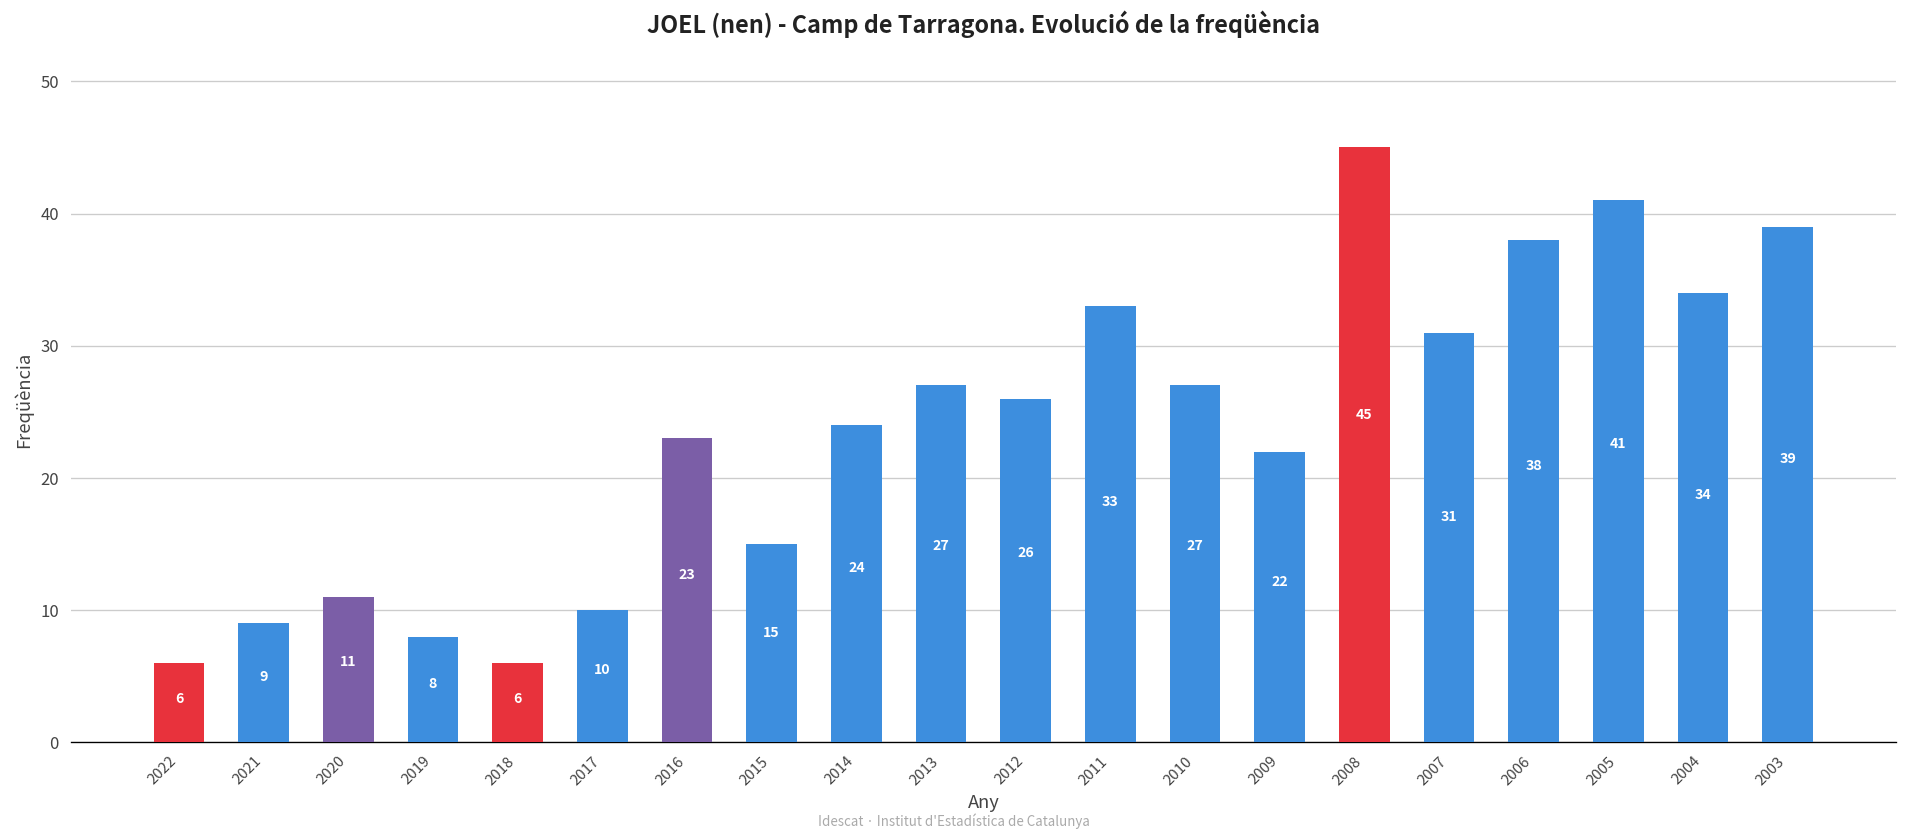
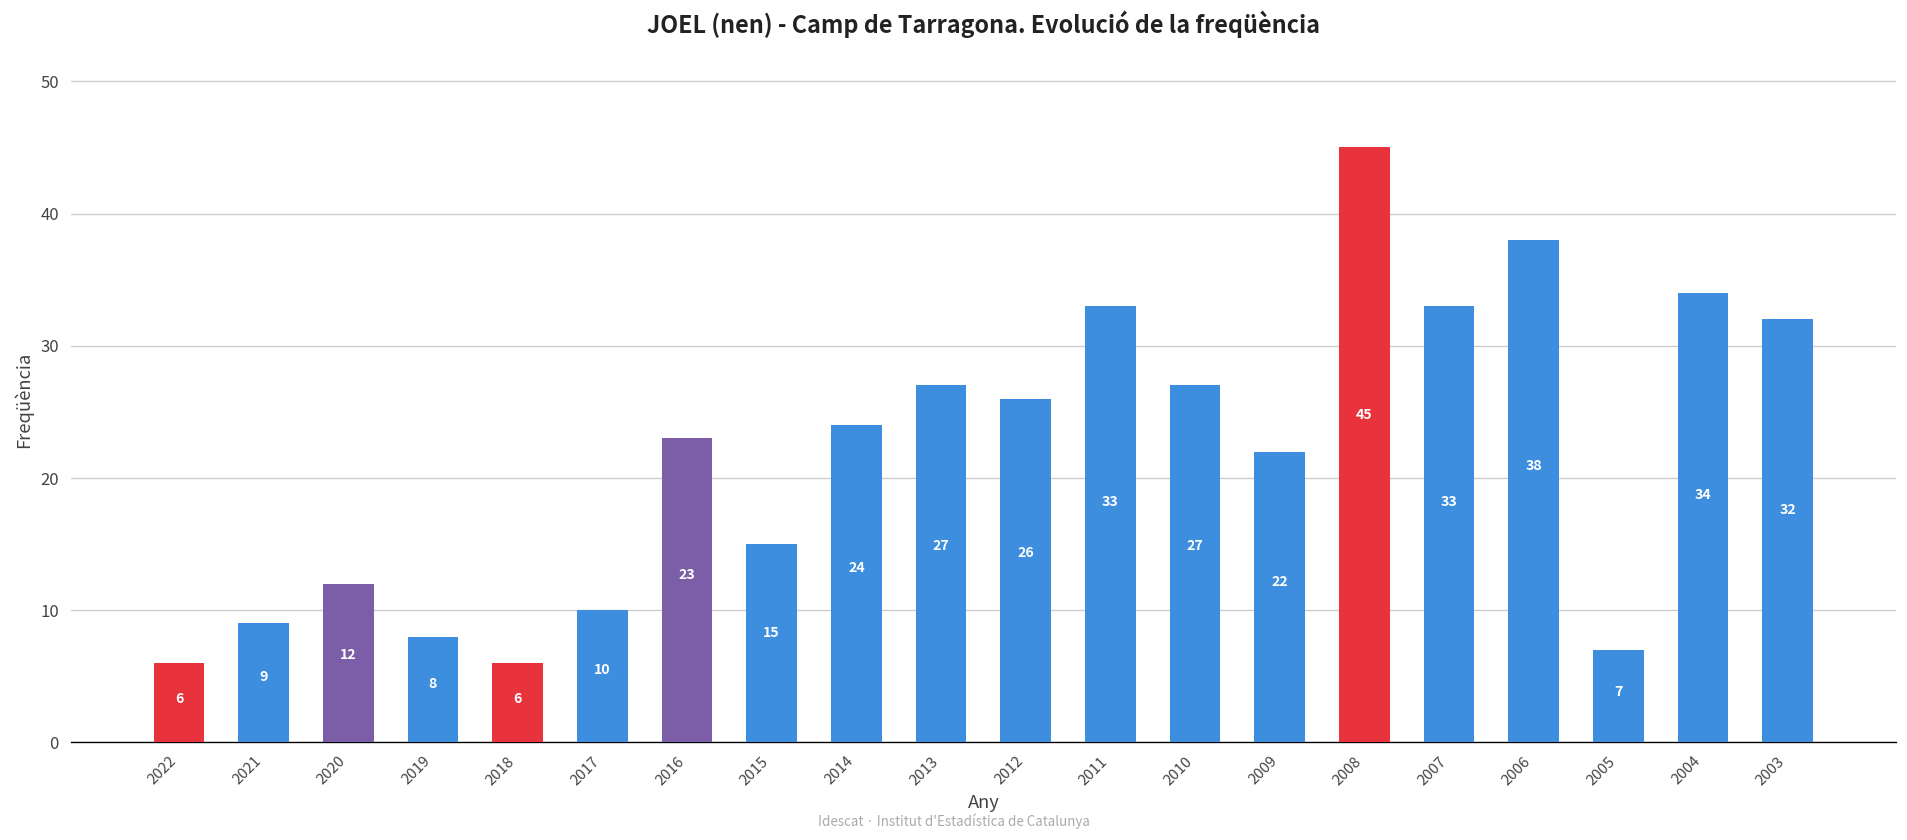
  {
-   "2020": 11,
-   "2007": 31,
-   "2005": 41,
-   "2003": 39
+   "2020": 12,
+   "2007": 33,
+   "2005": 7,
+   "2003": 32
  }
